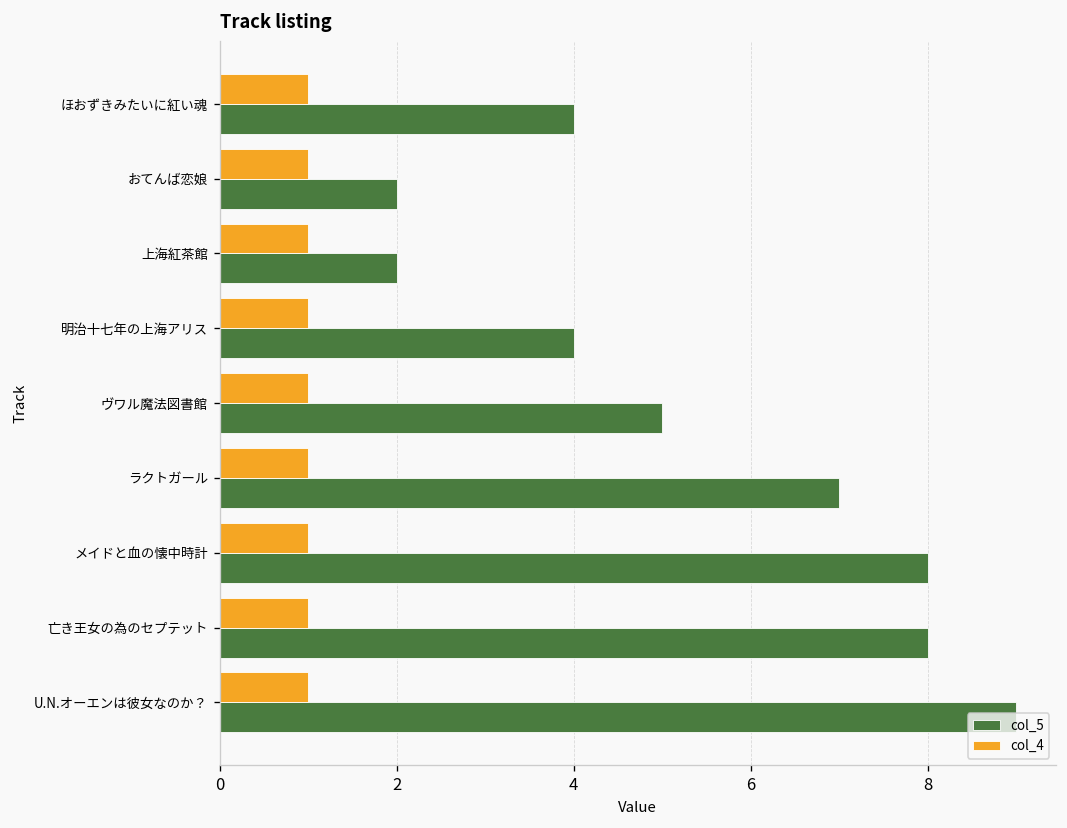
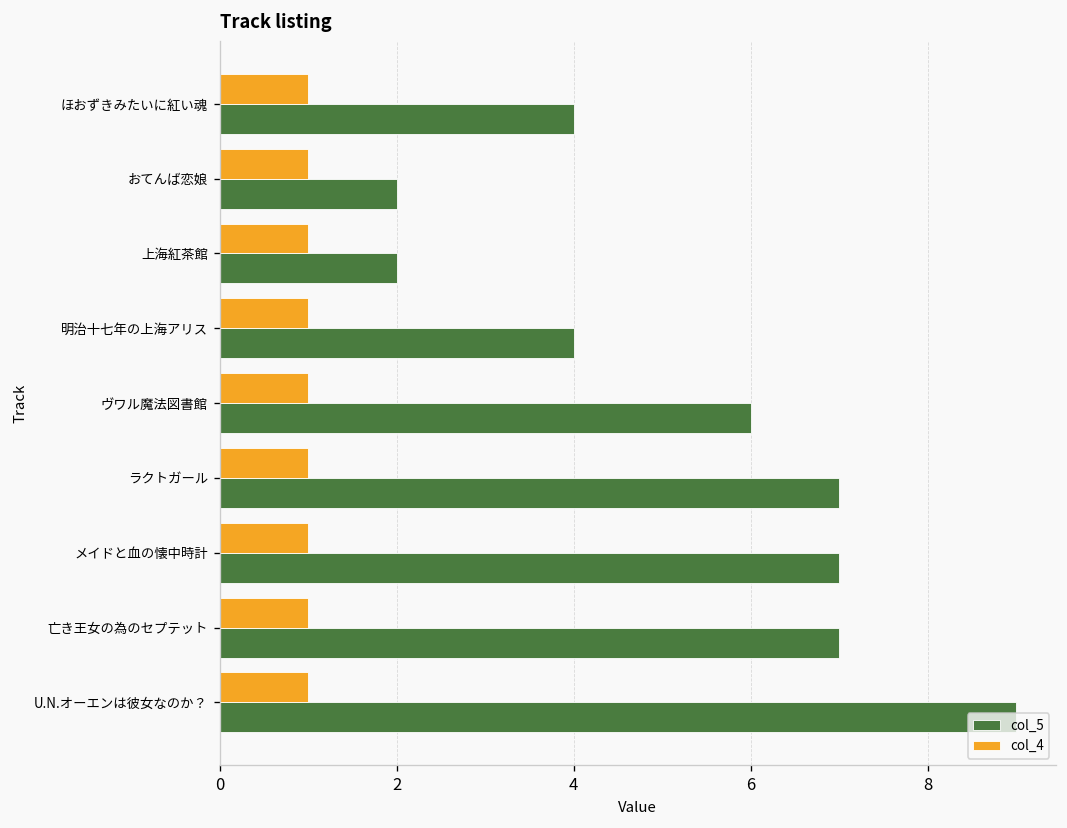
  {
    "col_5": {
      "ほおずきみたいに紅い魂": 4,
      "おてんば恋娘": 2,
      "上海紅茶館": 2,
      "明治十七年の上海アリス": 4,
-     "ヴワル魔法図書館": 5,
+     "ヴワル魔法図書館": 6,
      "ラクトガール": 7,
-     "メイドと血の懐中時計": 8,
-     "亡き王女の為のセプテット": 8
+     "メイドと血の懐中時計": 7,
+     "亡き王女の為のセプテット": 7
    },
    "col_4": {
      "ほおずきみたいに紅い魂": 1,
      "おてんば恋娘": 1,
      "上海紅茶館": 1,
      "明治十七年の上海アリス": 1,
      "ヴワル魔法図書館": 1,
      "ラクトガール": 1,
      "メイドと血の懐中時計": 1,
      "亡き王女の為のセプテット": 1,
      "U.N.オーエンは彼女なのか？": 1
    }
  }
